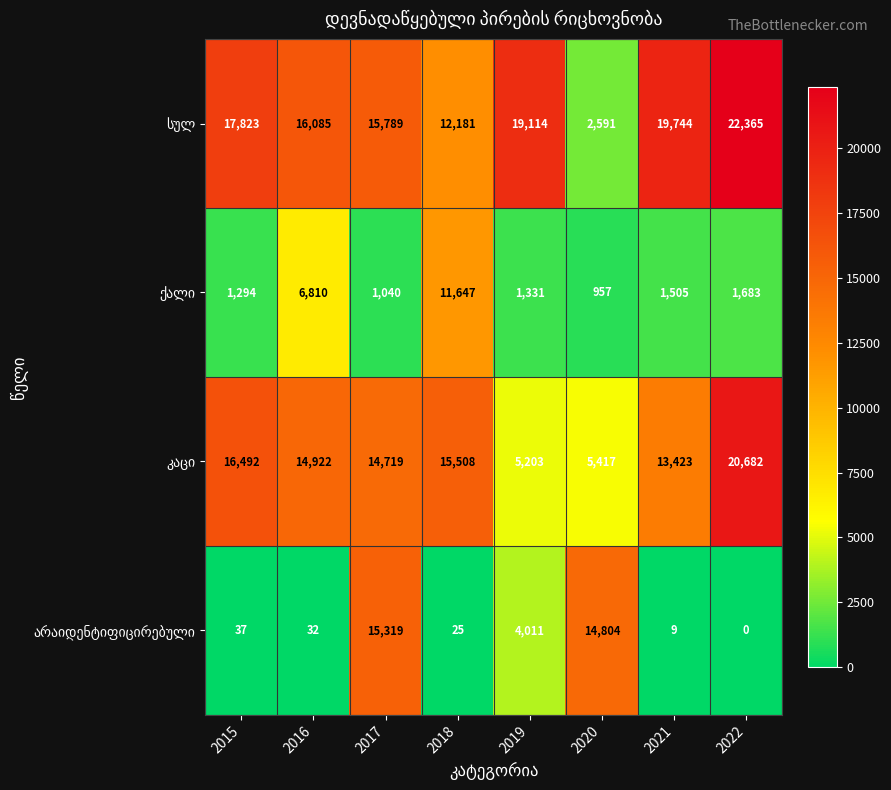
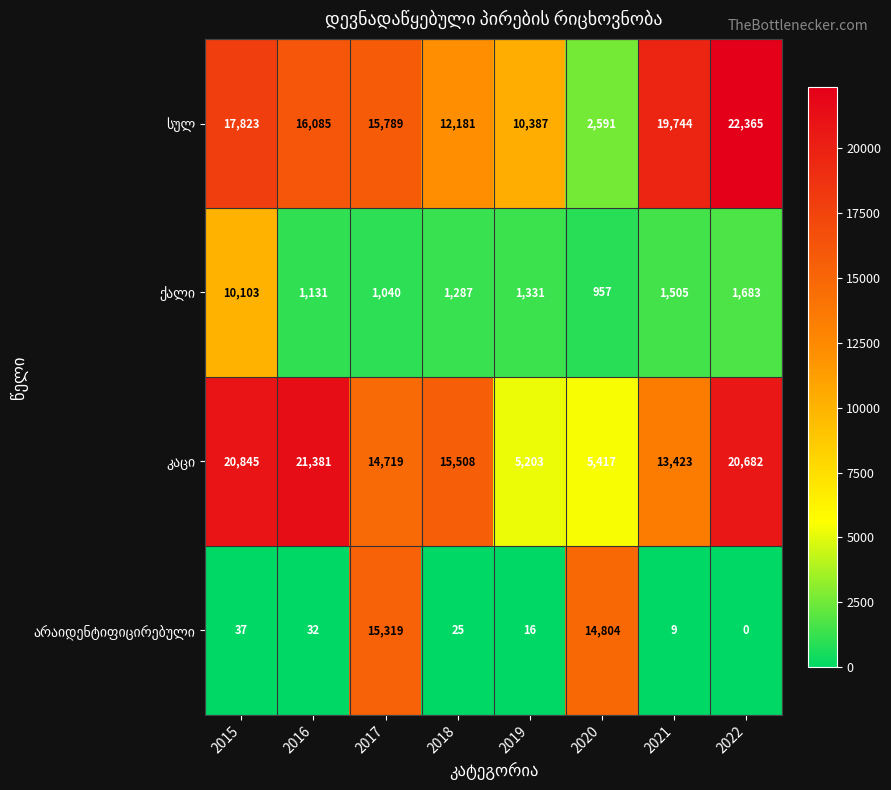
  {
    "სულ": {
      "2015": "17,823",
      "2016": "16,085",
      "2017": "15,789",
      "2018": "12,181",
-     "2019": "19,114",
+     "2019": "10,387",
      "2020": "2,591",
      "2021": "19,744",
      "2022": "22,365"
    },
    "ქალი": {
-     "2015": "1,294",
-     "2016": "6,810",
+     "2015": "10,103",
+     "2016": "1,131",
      "2017": "1,040",
-     "2018": "11,647",
+     "2018": "1,287",
      "2019": "1,331",
      "2020": "957",
      "2021": "1,505",
      "2022": "1,683"
    },
    "კაცი": {
-     "2015": "16,492",
-     "2016": "14,922",
+     "2015": "20,845",
+     "2016": "21,381",
      "2017": "14,719",
      "2018": "15,508",
      "2019": "5,203",
      "2020": "5,417",
      "2021": "13,423",
      "2022": "20,682"
    },
    "არაიდენტიფიცირებული": {
      "2015": "37",
      "2016": "32",
      "2017": "15,319",
      "2018": "25",
-     "2019": "4,011",
+     "2019": "16",
      "2020": "14,804",
      "2021": "9",
      "2022": "0"
    }
  }
